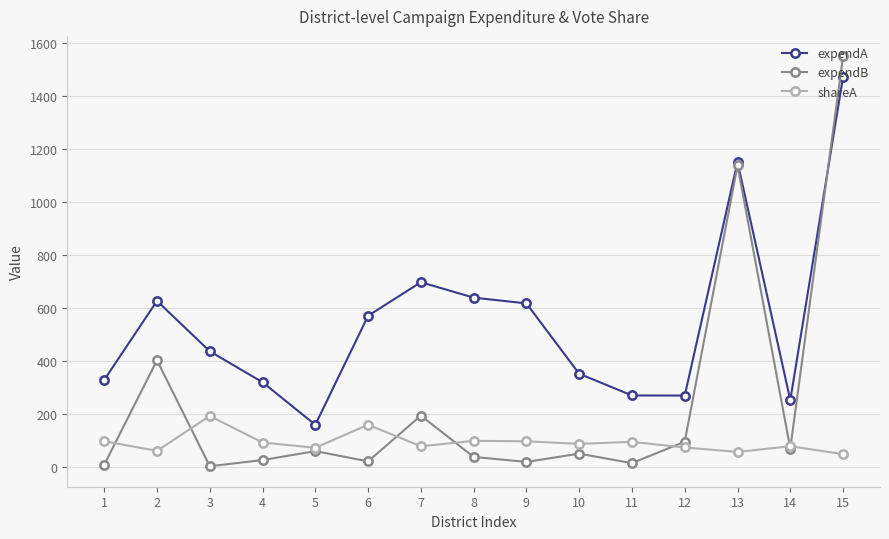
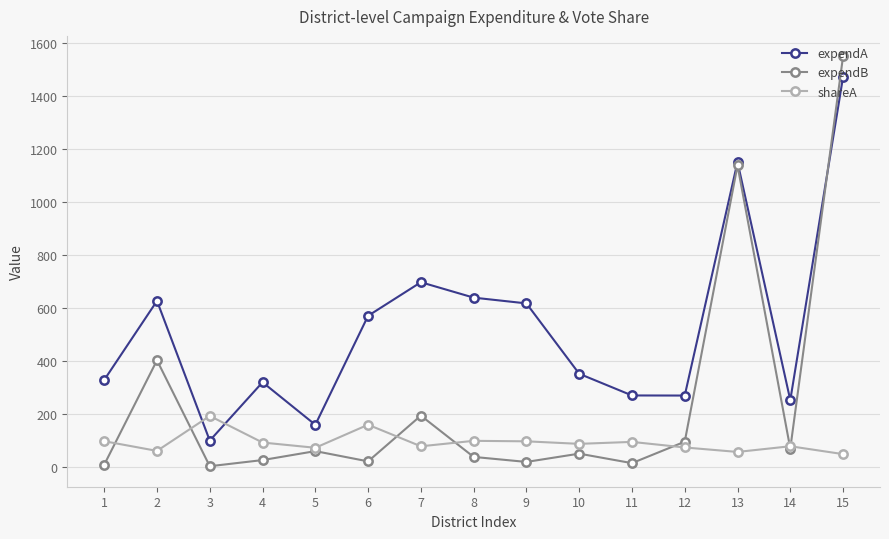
  {
    "expendA": {
      "1": 330,
      "2": 630,
-     "3": 440,
+     "3": 100,
      "4": 320,
      "5": 160,
      "6": 570,
      "7": 700,
      "8": 640,
      "9": 620,
      "10": 350,
      "11": 270,
      "12": 270,
      "13": 1150,
      "14": 250,
      "15": 1470
    },
    "expendB": {
      "1": 10,
      "2": 400,
      "3": 0,
      "4": 30,
      "5": 60,
      "6": 20,
      "7": 190,
      "8": 40,
      "9": 20,
      "10": 50,
      "11": 10,
      "12": 100,
      "13": 1140,
      "15": 1550
    },
    "shareA": {
      "1": 100,
      "2": 60,
      "3": 190,
      "4": 90,
      "5": 70,
      "6": 160,
      "7": 80,
      "8": 100,
      "9": 100,
      "10": 90,
      "11": 90,
      "12": 70,
      "13": 60,
      "15": 50
    }
  }
